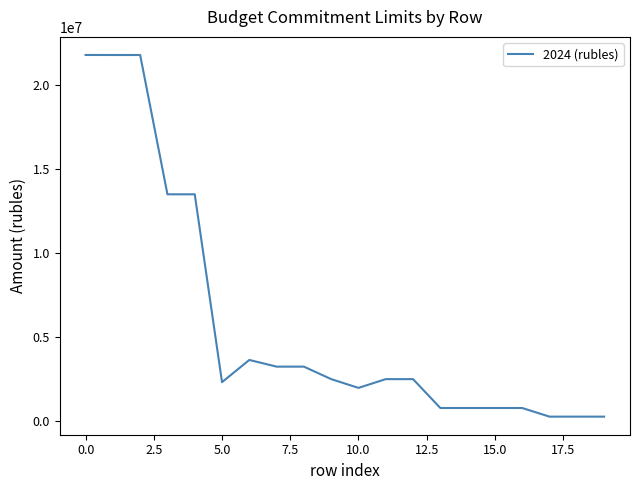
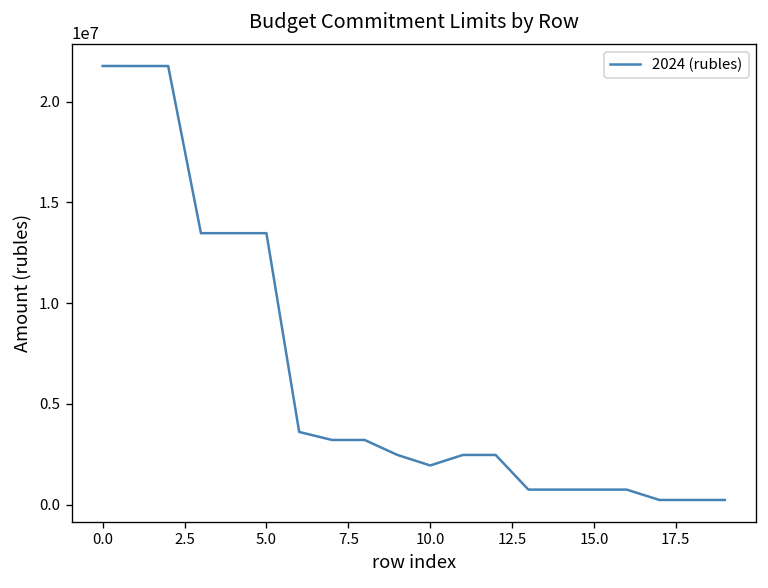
  {
    "0.0": 21800000,
-   "5.0": 2300000,
+   "5.0": 13500000,
    "10.0": 1900000,
    "15.0": 700000
  }
